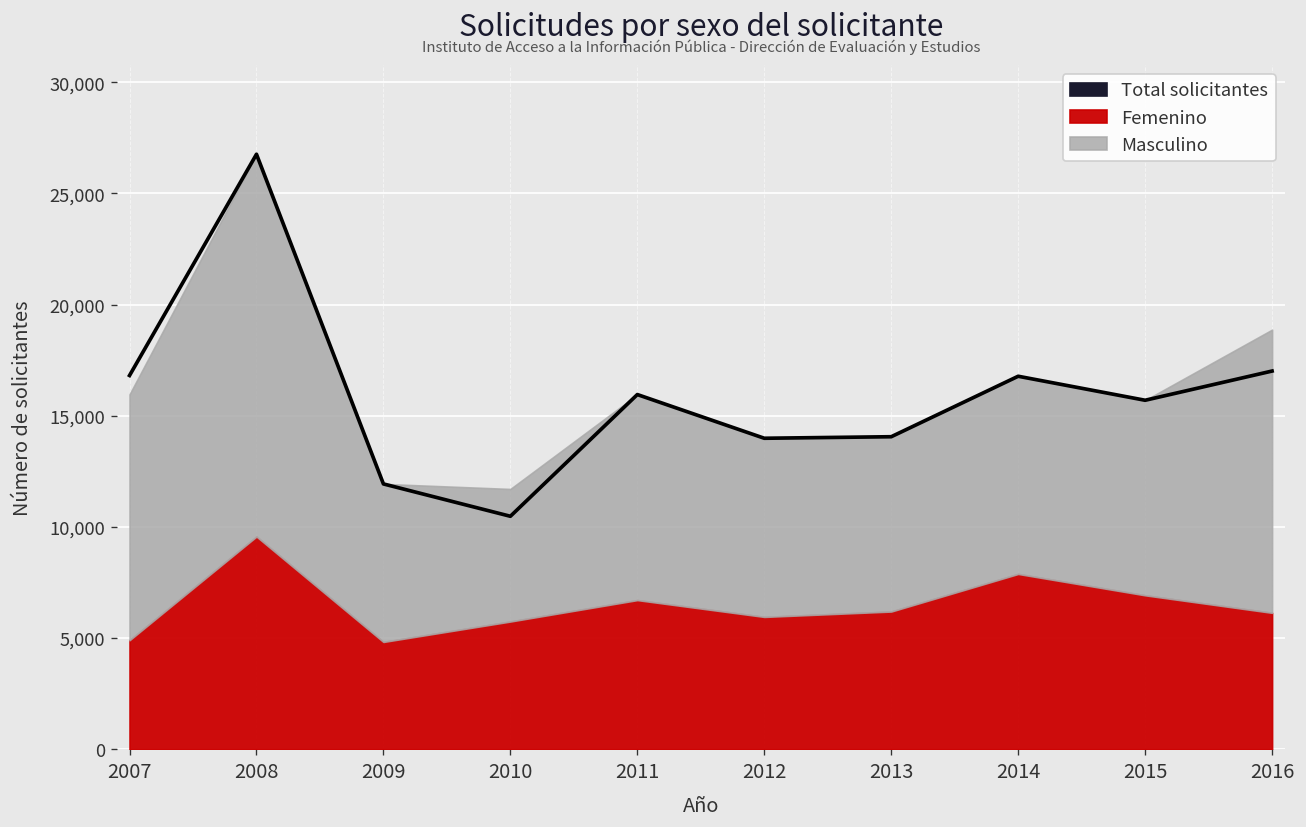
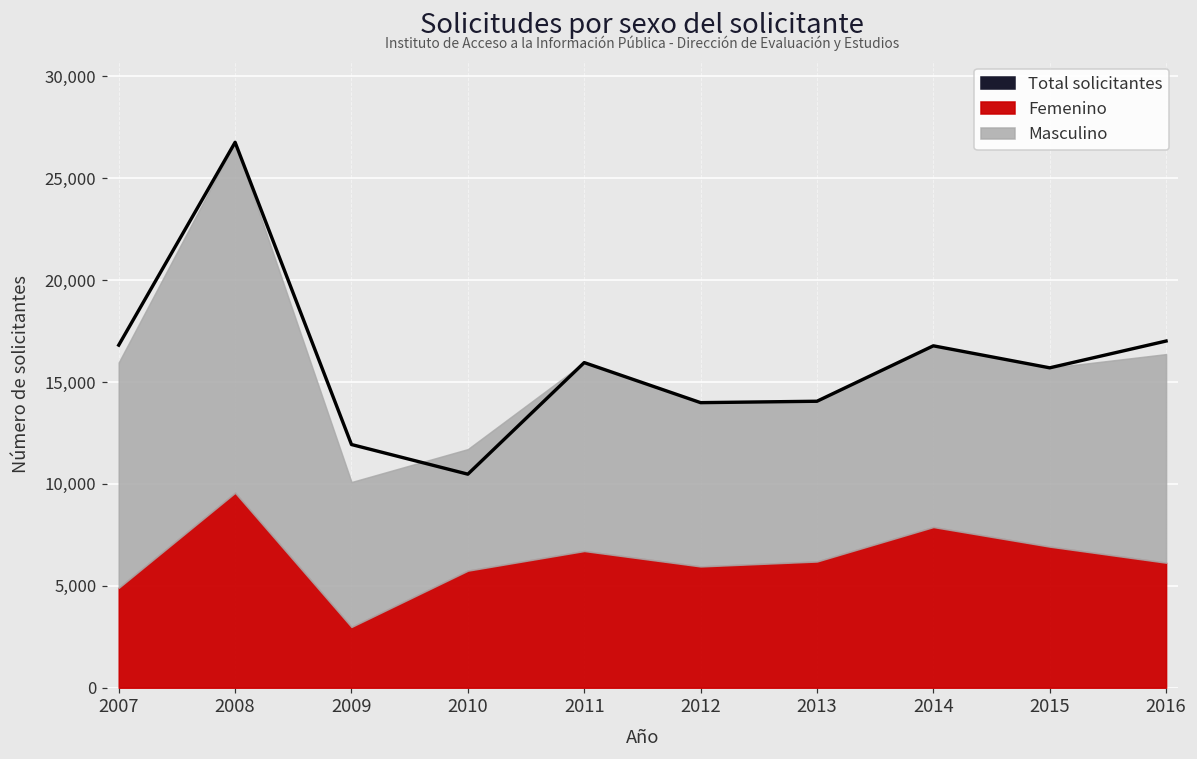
  {
    "Femenino": {
      "2007": "4,900",
      "2008": "9,600",
-     "2009": "4,800",
+     "2009": "3,000",
      "2010": "5,700",
      "2011": "6,700",
      "2012": "6,000",
      "2013": "6,200",
      "2014": "7,900",
      "2015": "6,900",
      "2016": "6,100"
    },
    "Masculino": {
      "2007": "11,100",
      "2010": "6,000",
-     "2016": "12,700"
+     "2016": "10,200"
    }
  }
